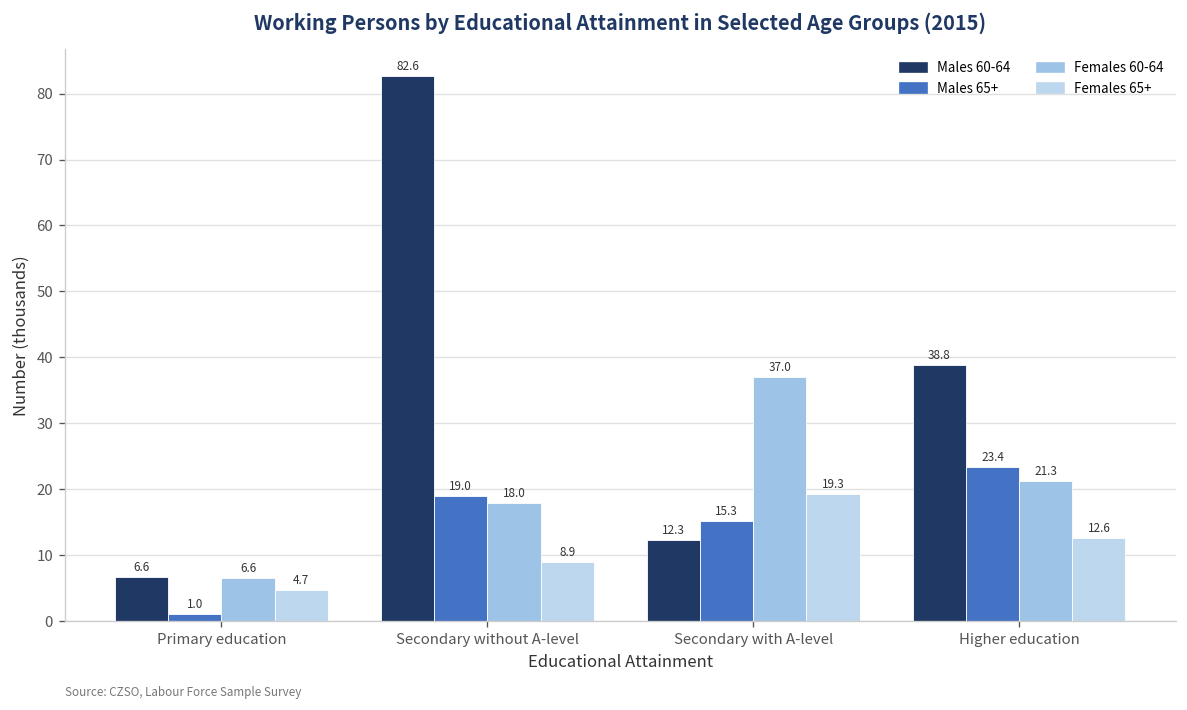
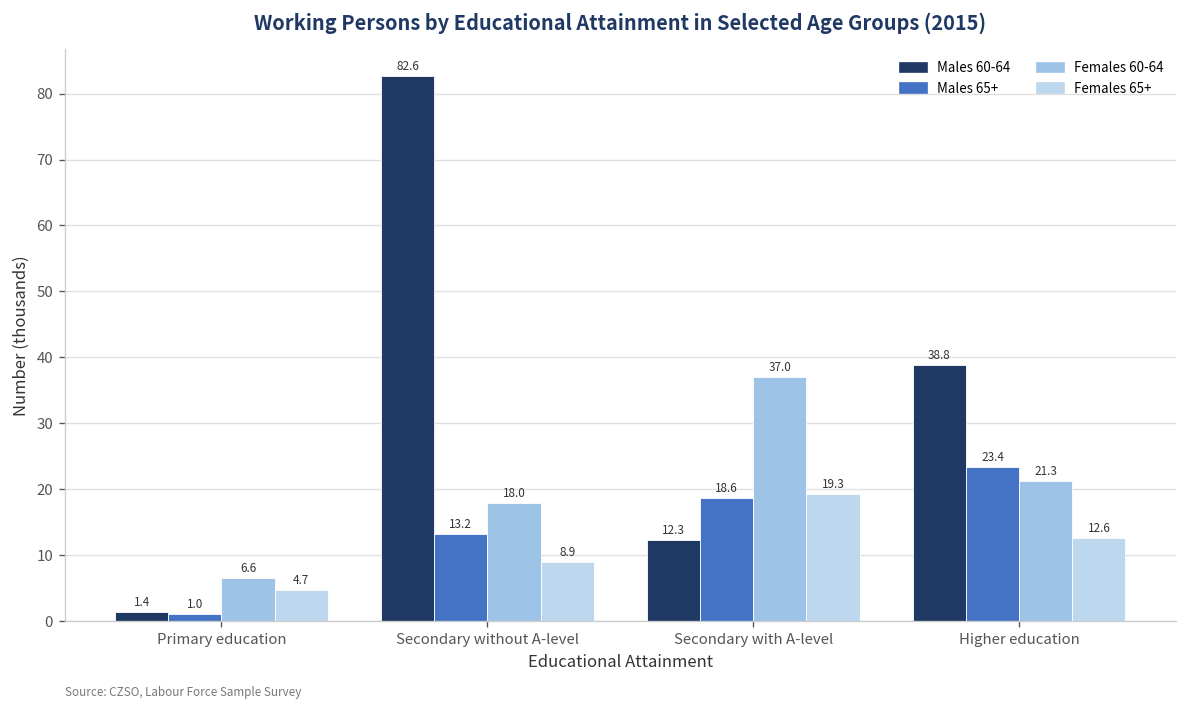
  {
    "Males 60-64": {
-     "Primary education": 6.6,
+     "Primary education": 1.4,
      "Secondary without A-level": 82.6,
      "Secondary with A-level": 12.3,
      "Higher education": 38.8
    },
    "Males 65+": {
      "Primary education": 1.0,
-     "Secondary without A-level": 19.0,
-     "Secondary with A-level": 15.3,
+     "Secondary without A-level": 13.2,
+     "Secondary with A-level": 18.6,
      "Higher education": 23.4
    }
  }
